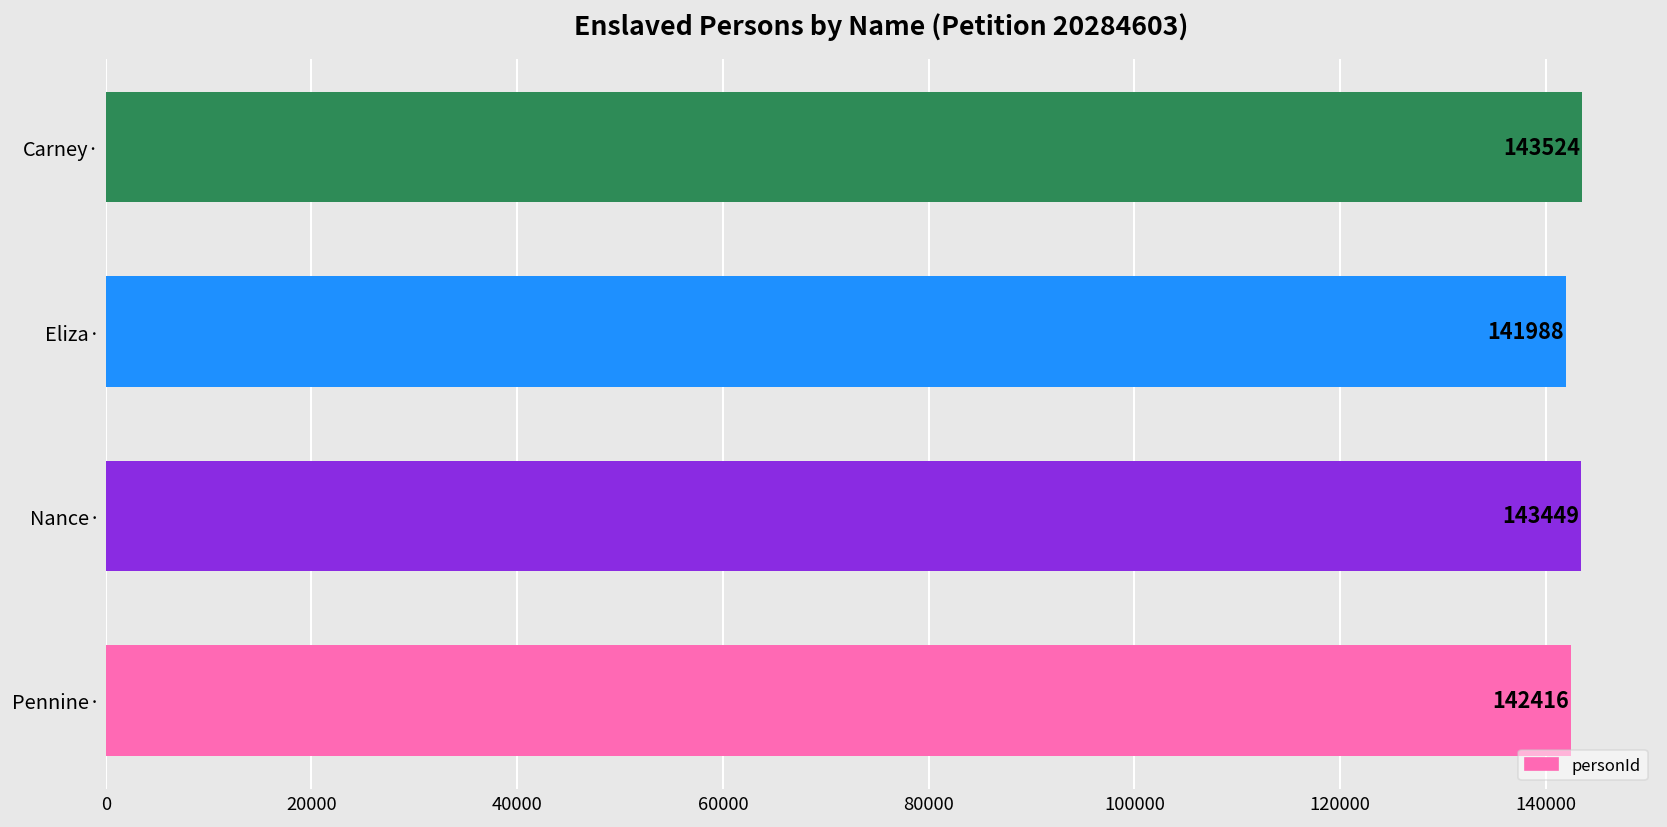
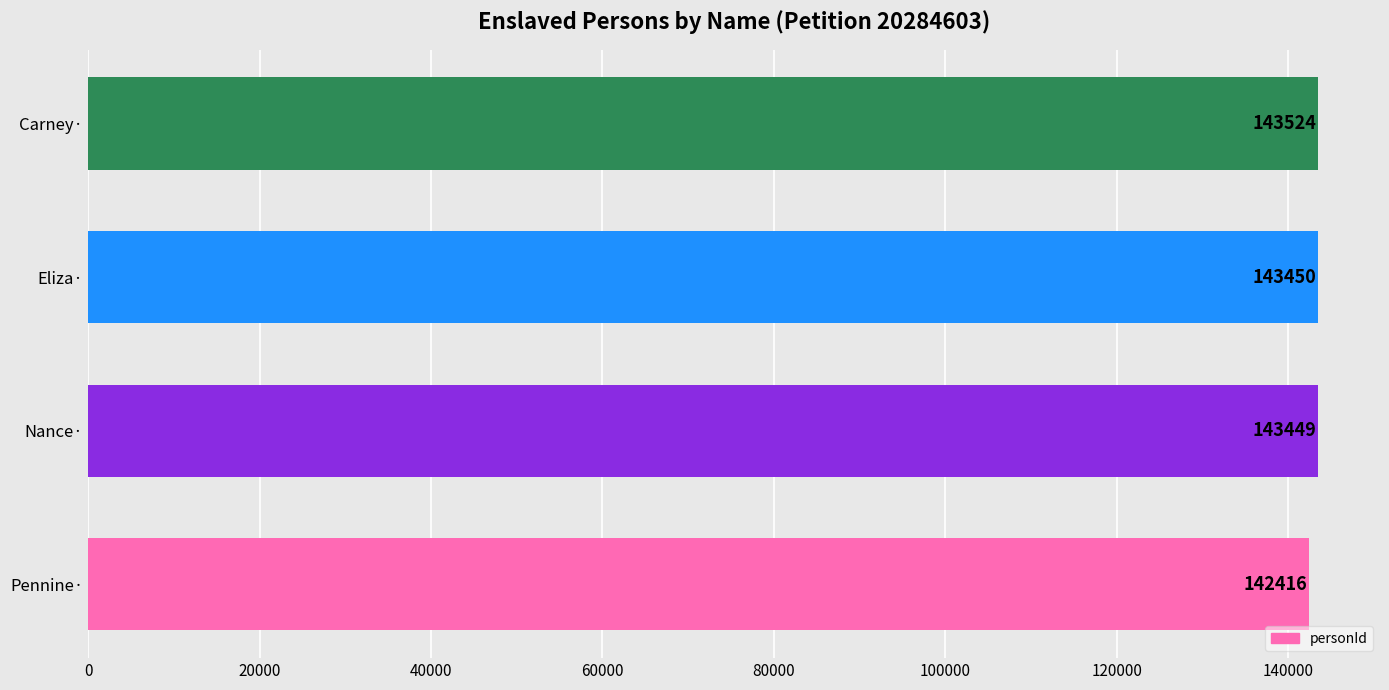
  {
    "Carney·": 143524,
-   "Eliza·": 141988,
+   "Eliza·": 143450,
    "Nance·": 143449,
    "Pennine·": 142416
  }
